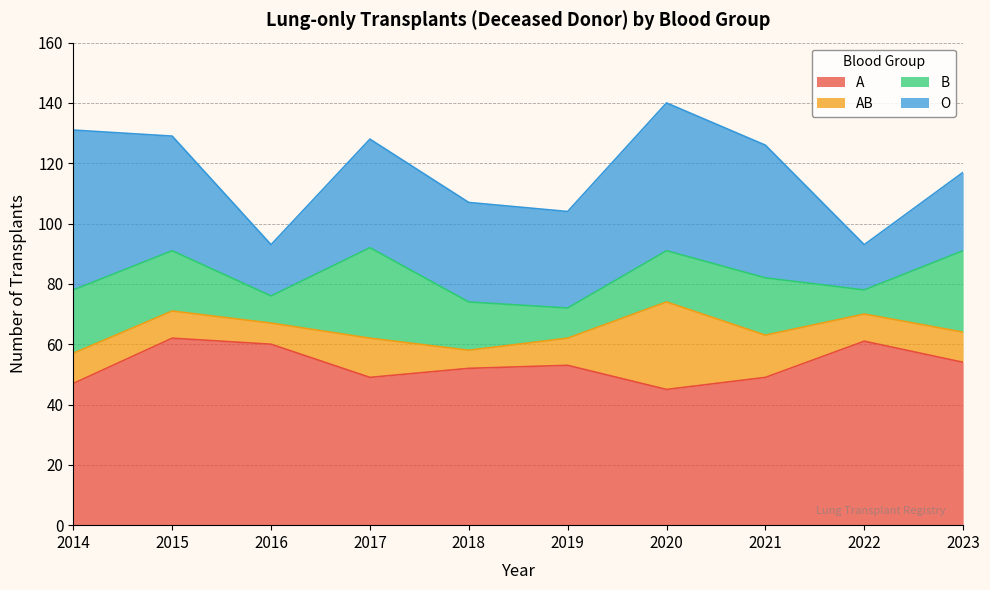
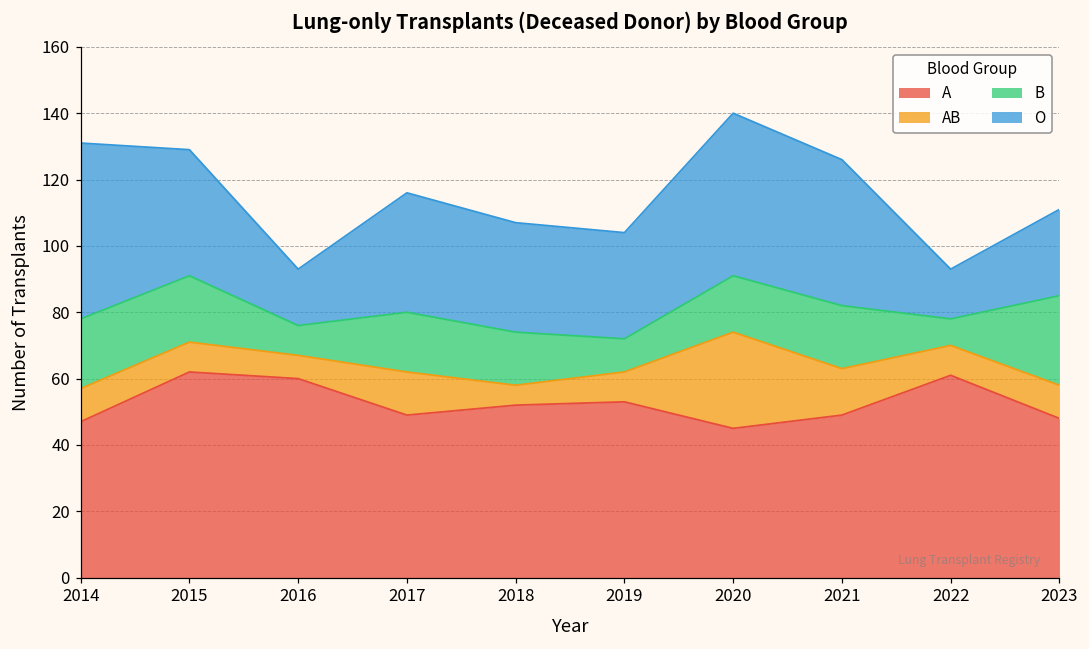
  {
    "A": {
      "2014": 47,
      "2015": 62,
      "2016": 60,
      "2017": 49,
      "2018": 52,
      "2019": 53,
      "2020": 45,
      "2021": 49,
      "2022": 61,
-     "2023": 54
+     "2023": 48
    },
    "AB": {
      "2014": 10,
      "2015": 9,
      "2016": 7,
      "2017": 13,
      "2018": 6,
      "2019": 9,
      "2020": 29,
      "2021": 14,
      "2022": 9,
      "2023": 10
    },
    "B": {
      "2014": 21,
      "2015": 20,
      "2016": 9,
-     "2017": 30,
+     "2017": 18,
      "2018": 16,
      "2019": 10,
      "2020": 17,
      "2021": 19,
      "2022": 8,
      "2023": 27
    },
    "O": {
      "2014": 53,
      "2015": 38,
      "2016": 17,
      "2017": 36,
      "2018": 33,
      "2019": 32,
      "2020": 49,
      "2021": 44,
      "2022": 15,
      "2023": 26
    }
  }
